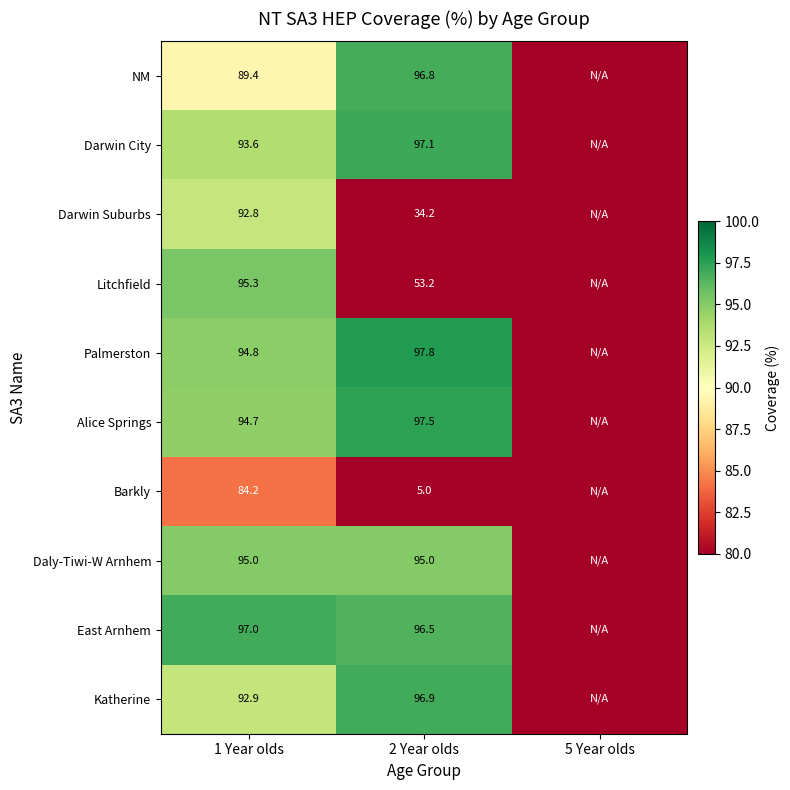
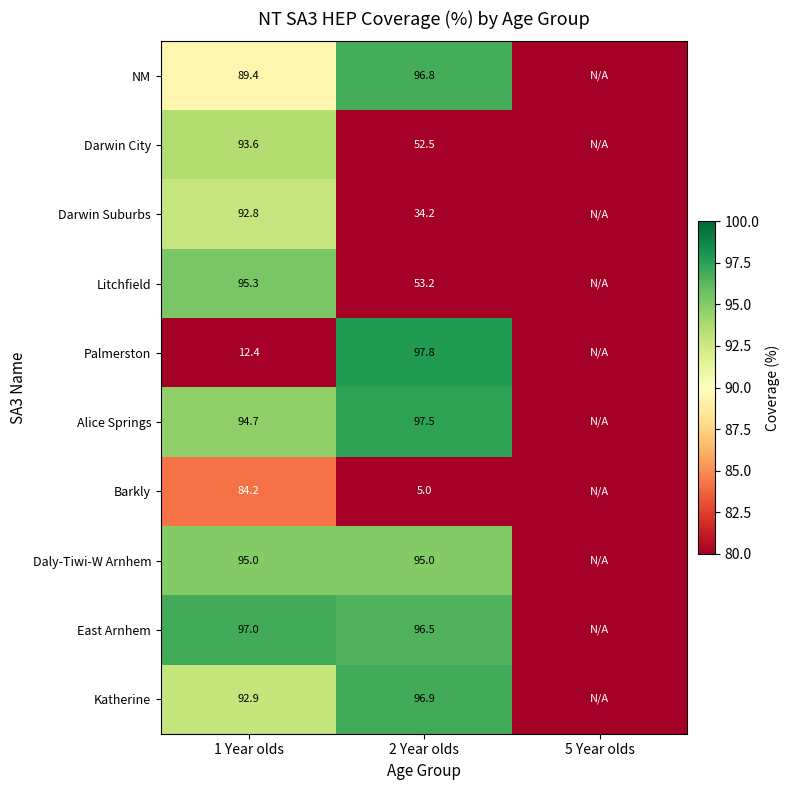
  {
    "NM": {
      "1 Year olds": 89.4,
      "2 Year olds": 96.8
    },
    "Darwin City": {
      "1 Year olds": 93.6,
-     "2 Year olds": 97.1
+     "2 Year olds": 52.5
    },
    "Darwin Suburbs": {
      "1 Year olds": 92.8,
      "2 Year olds": 34.2
    },
    "Litchfield": {
      "1 Year olds": 95.3,
      "2 Year olds": 53.2
    },
    "Palmerston": {
-     "1 Year olds": 94.8,
+     "1 Year olds": 12.4,
      "2 Year olds": 97.8
    },
    "Alice Springs": {
      "1 Year olds": 94.7,
      "2 Year olds": 97.5
    },
    "Barkly": {
      "1 Year olds": 84.2,
      "2 Year olds": 5.0
    },
    "Daly-Tiwi-W Arnhem": {
      "1 Year olds": 95.0,
      "2 Year olds": 95.0
    },
    "East Arnhem": {
      "1 Year olds": 97.0,
      "2 Year olds": 96.5
    },
    "Katherine": {
      "1 Year olds": 92.9,
      "2 Year olds": 96.9
    }
  }
